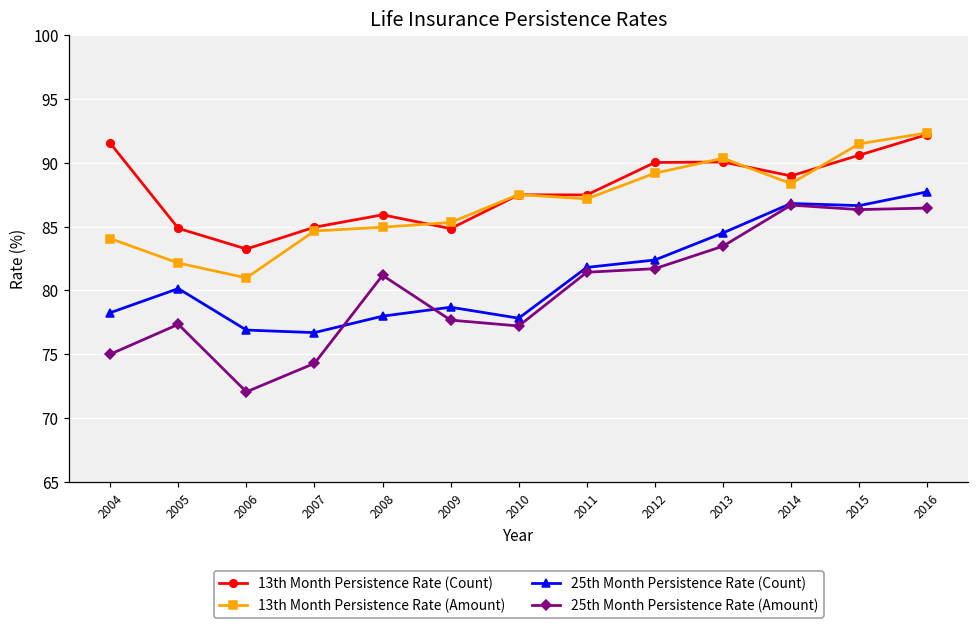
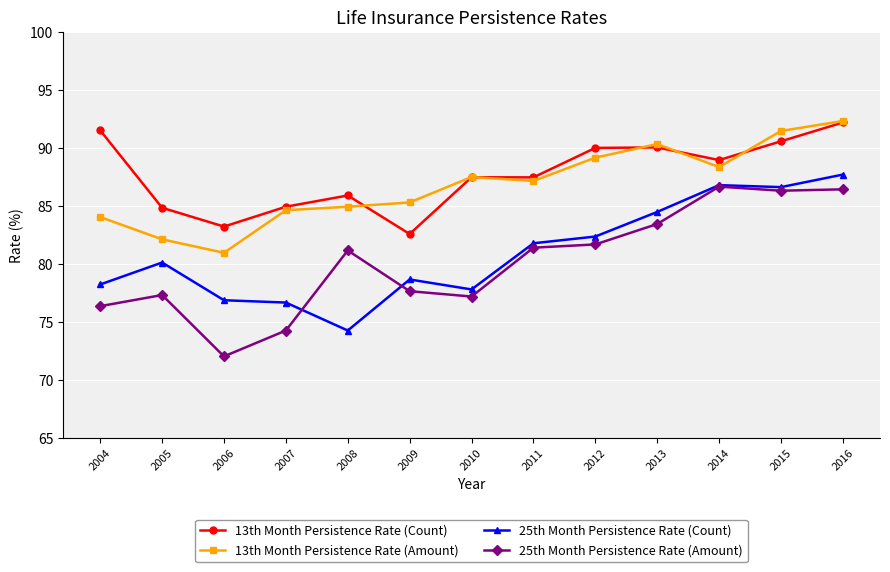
  {
    "13th Month Persistence Rate (Count)": {
      "2004": 91.5,
      "2005": 84.9,
      "2006": 83.3,
      "2007": 85.0,
      "2008": 85.9,
-     "2009": 84.9,
+     "2009": 82.6,
      "2011": 87.5,
      "2012": 90.0,
      "2013": 90.1,
      "2014": 89.0,
      "2015": 90.6
    },
    "13th Month Persistence Rate (Amount)": {
      "2004": 84.1,
      "2005": 82.2,
      "2006": 81.0,
      "2007": 84.7,
      "2008": 85.0,
      "2009": 85.3,
      "2011": 87.2,
      "2012": 89.2,
      "2013": 90.4,
      "2014": 88.4,
      "2015": 91.5
    },
    "25th Month Persistence Rate (Count)": {
      "2004": 78.3,
      "2005": 80.2,
      "2006": 76.9,
      "2007": 76.7,
-     "2008": 78.0,
+     "2008": 74.3,
      "2009": 78.7,
      "2010": 77.8,
      "2011": 81.8,
      "2012": 82.4,
      "2013": 84.5,
      "2015": 86.7,
      "2016": 87.7
    },
    "25th Month Persistence Rate (Amount)": {
-     "2004": 75.0,
+     "2004": 76.4,
      "2005": 77.4,
      "2006": 72.1,
      "2007": 74.3,
      "2008": 81.2,
      "2009": 77.7,
      "2010": 77.2,
      "2011": 81.4,
      "2012": 81.7,
      "2013": 83.5,
      "2015": 86.3,
      "2016": 86.5
    }
  }
